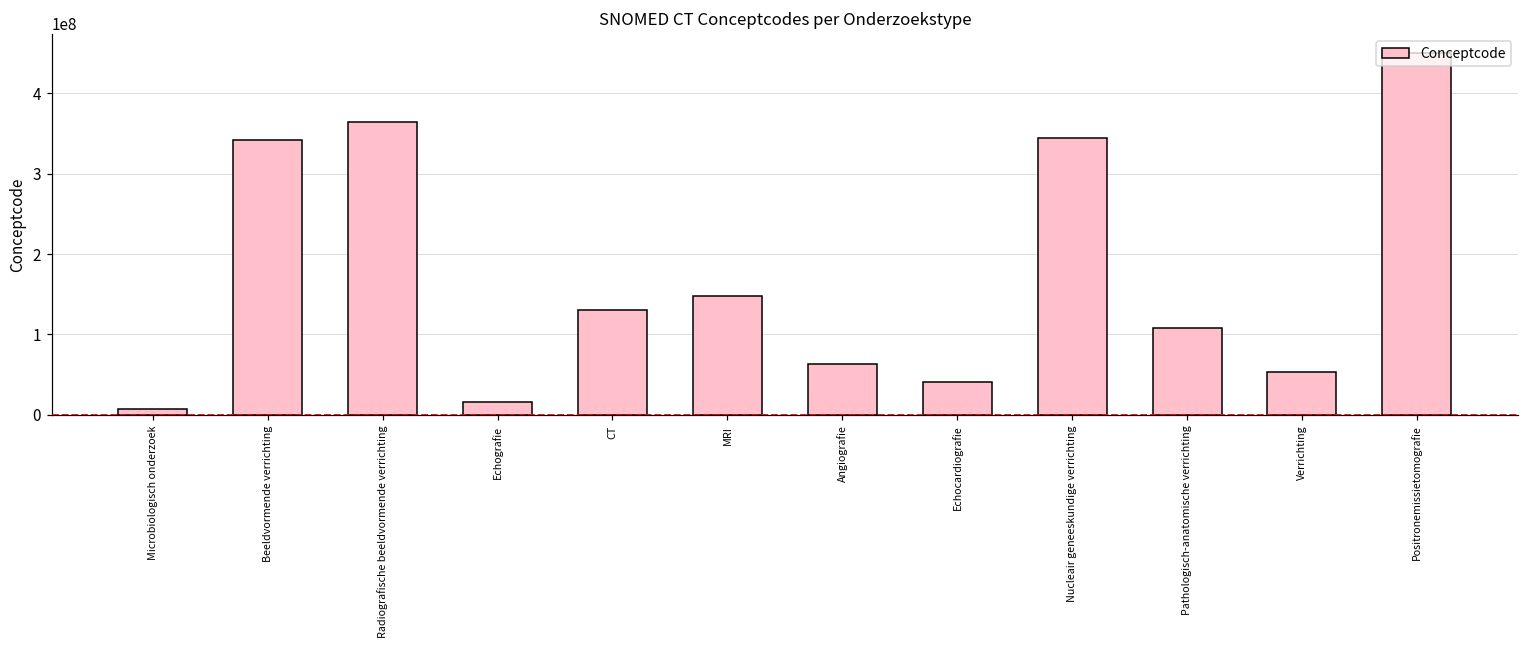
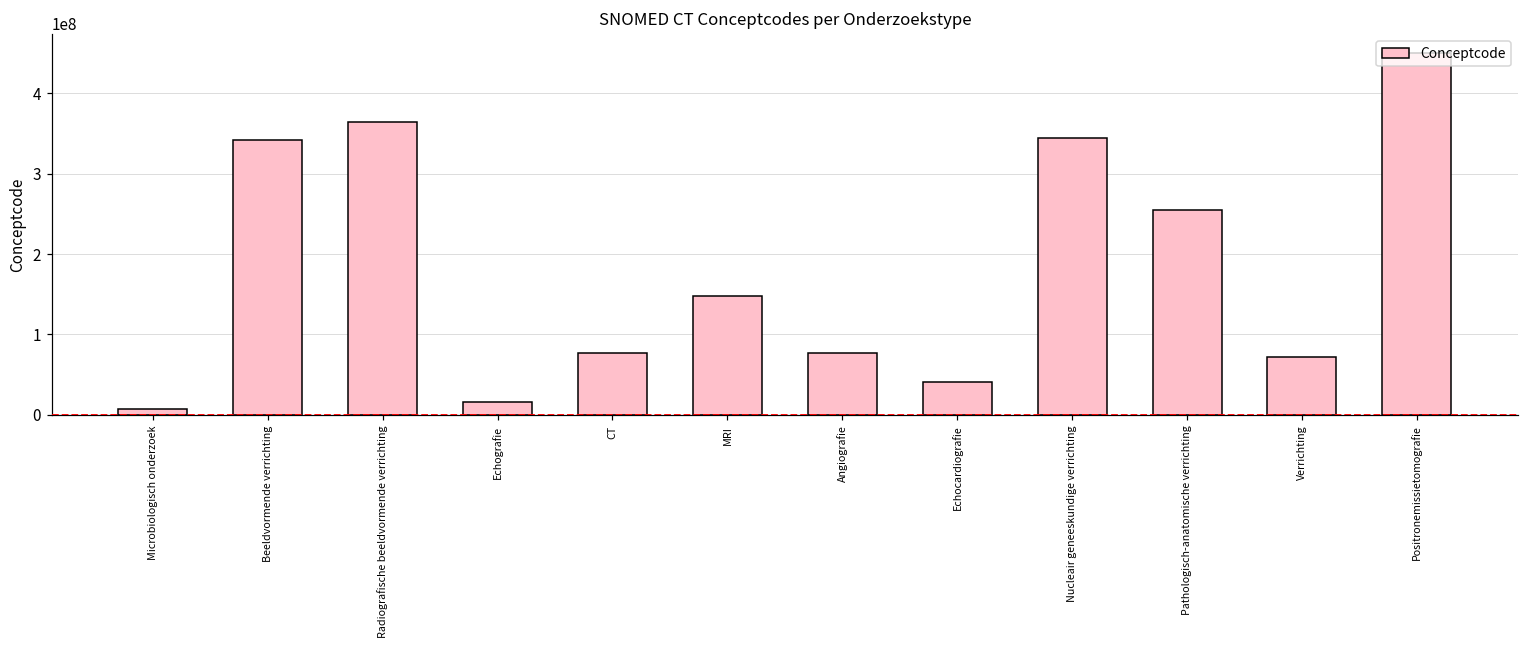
  {
    "Microbiologisch onderzoek": 10000000,
    "Beeldvormende verrichting": 340000000,
    "Radiografische beeldvormende verrichting": 360000000,
    "Echografie": 20000000,
-   "CT": 130000000,
+   "CT": 80000000,
    "MRI": 150000000,
-   "Angiografie": 60000000,
+   "Angiografie": 80000000,
    "Echocardiografie": 40000000,
    "Nucleair geneeskundige verrichting": 340000000,
-   "Pathologisch-anatomische verrichting": 110000000,
-   "Verrichting": 50000000
+   "Pathologisch-anatomische verrichting": 250000000,
+   "Verrichting": 70000000
  }
